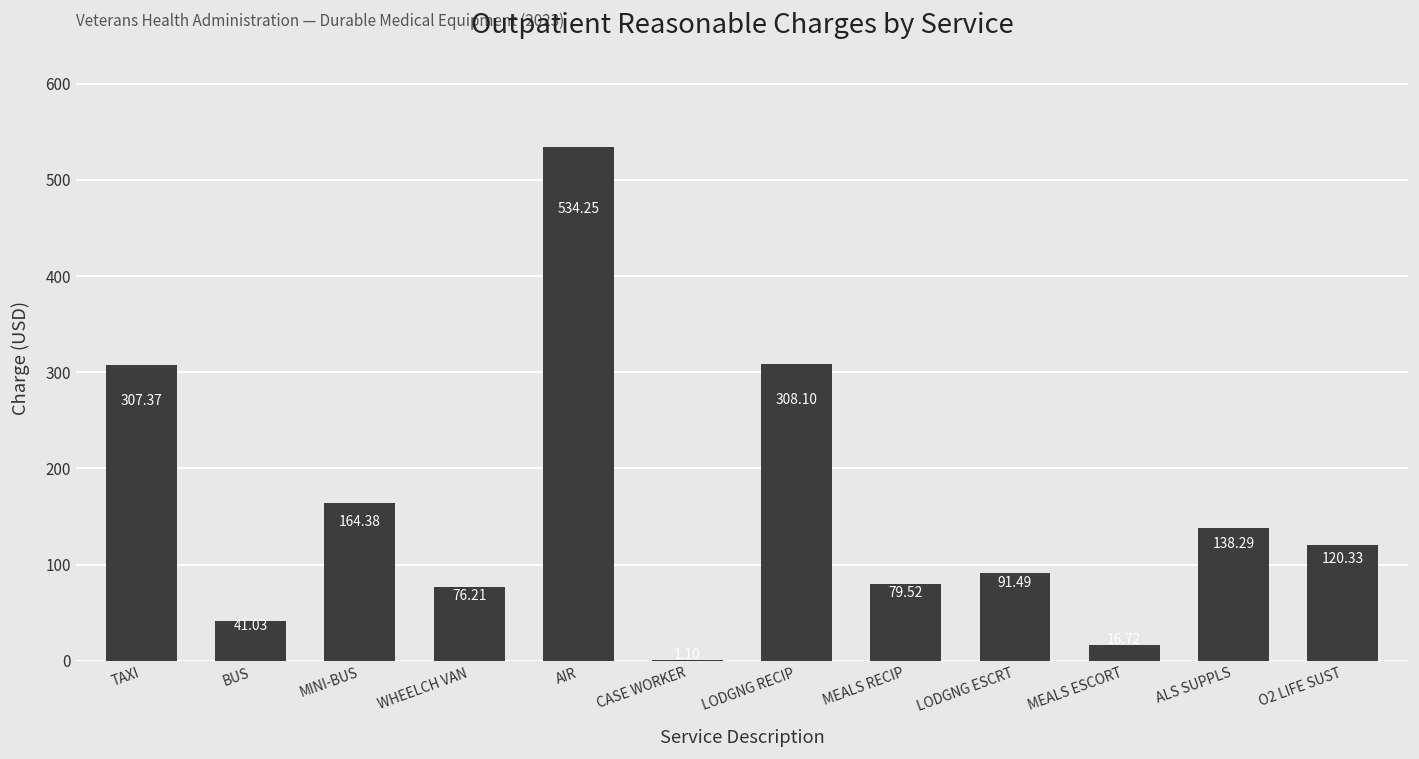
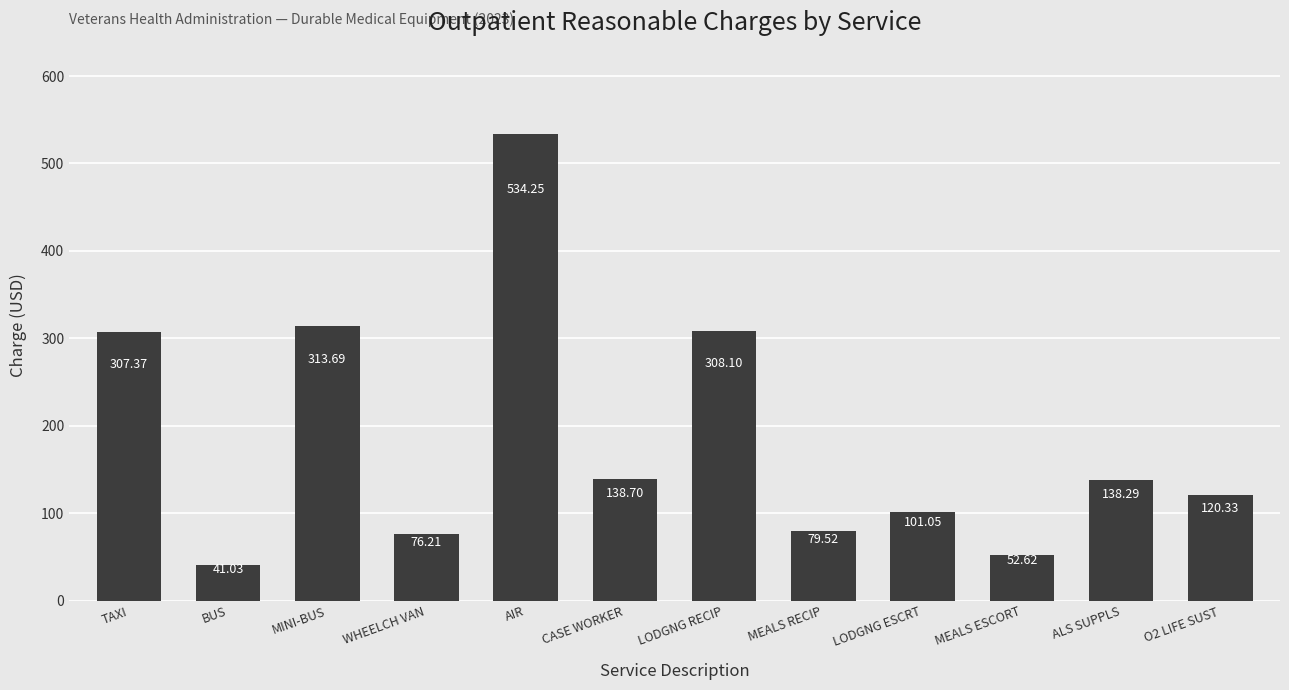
  {
    "TAXI": 307.37,
    "BUS": 41.03,
-   "MINI-BUS": 164.38,
+   "MINI-BUS": 313.69,
    "WHEELCH VAN": 76.21,
    "AIR": 534.25,
-   "CASE WORKER": 0,
+   "CASE WORKER": 140,
    "LODGNG RECIP": 308.10,
    "MEALS RECIP": 79.52,
-   "LODGNG ESCRT": 91.49,
-   "MEALS ESCORT": 20,
+   "LODGNG ESCRT": 101.05,
+   "MEALS ESCORT": 50,
    "ALS SUPPLS": 138.29,
    "O2 LIFE SUST": 120.33
  }
